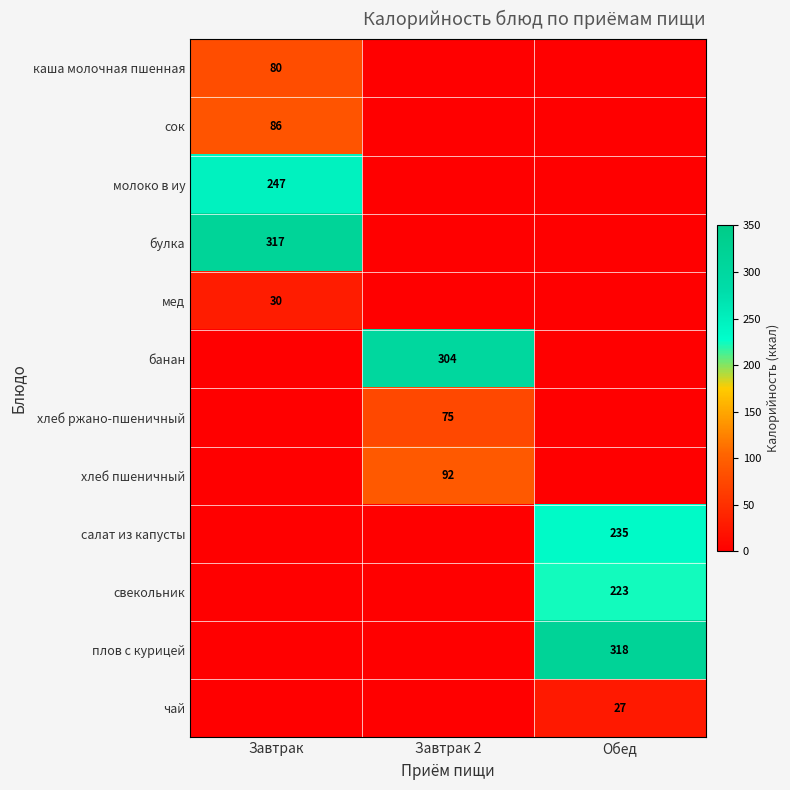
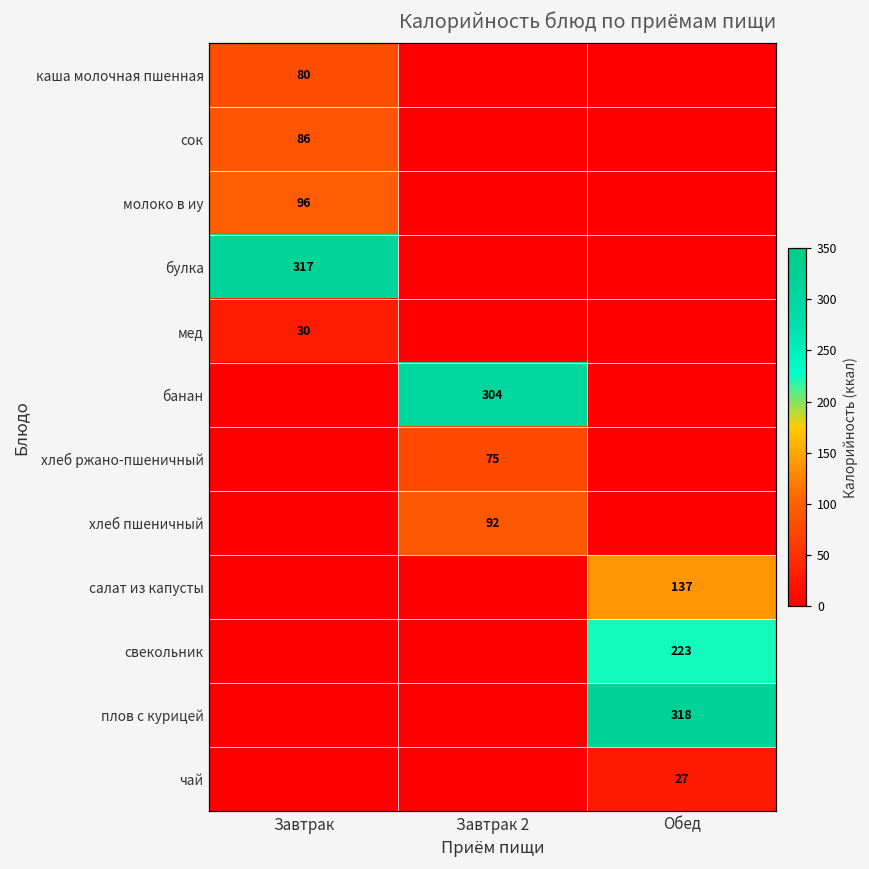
  {
    "каша молочная пшенная": {
      "Завтрак": 80
    },
    "сок": {
      "Завтрак": 86
    },
    "молоко в иу": {
-     "Завтрак": 247
+     "Завтрак": 96
    },
    "булка": {
      "Завтрак": 317
    },
    "мед": {
      "Завтрак": 30
    },
    "банан": {
      "Завтрак 2": 304
    },
    "хлеб ржано-пшеничный": {
      "Завтрак 2": 75
    },
    "хлеб пшеничный": {
      "Завтрак 2": 92
    },
    "салат из капусты": {
-     "Обед": 235
+     "Обед": 137
    },
    "свекольник": {
      "Обед": 223
    },
    "плов с курицей": {
      "Обед": 318
    },
    "чай": {
      "Обед": 27
    }
  }
